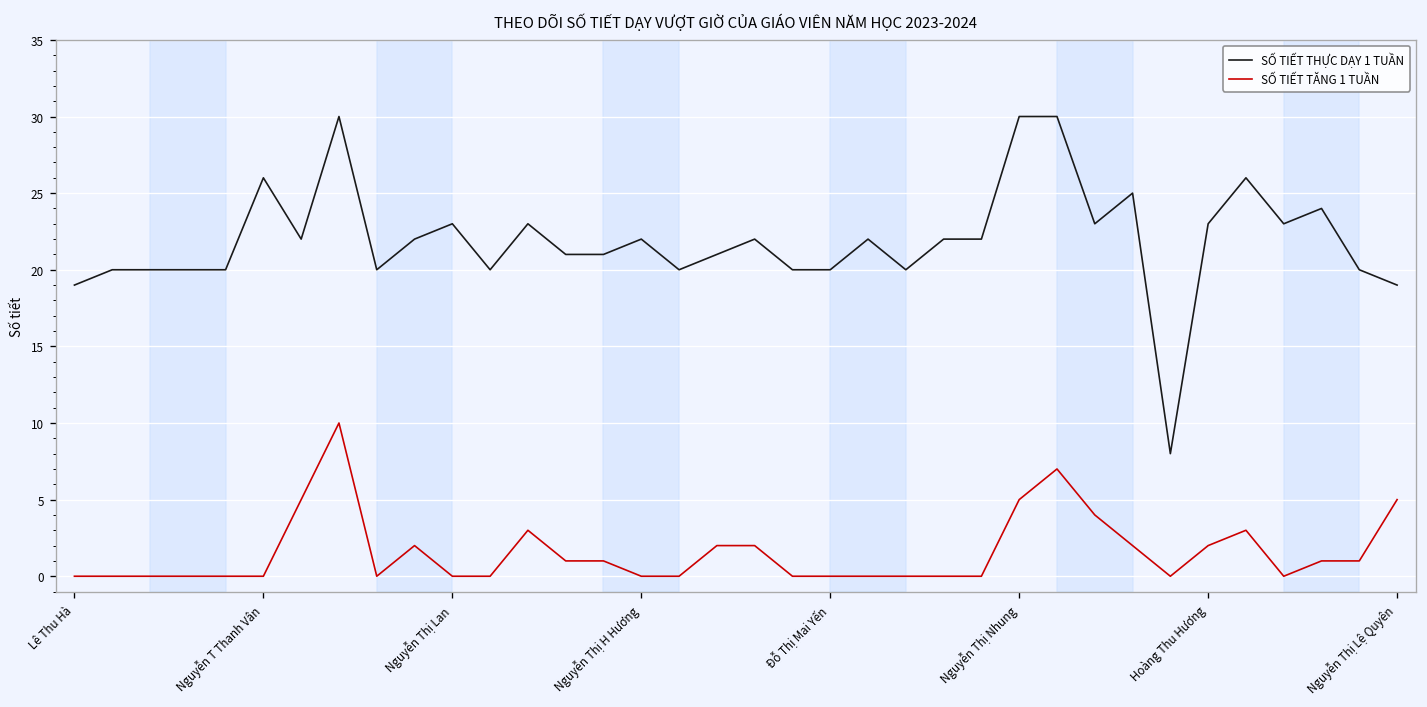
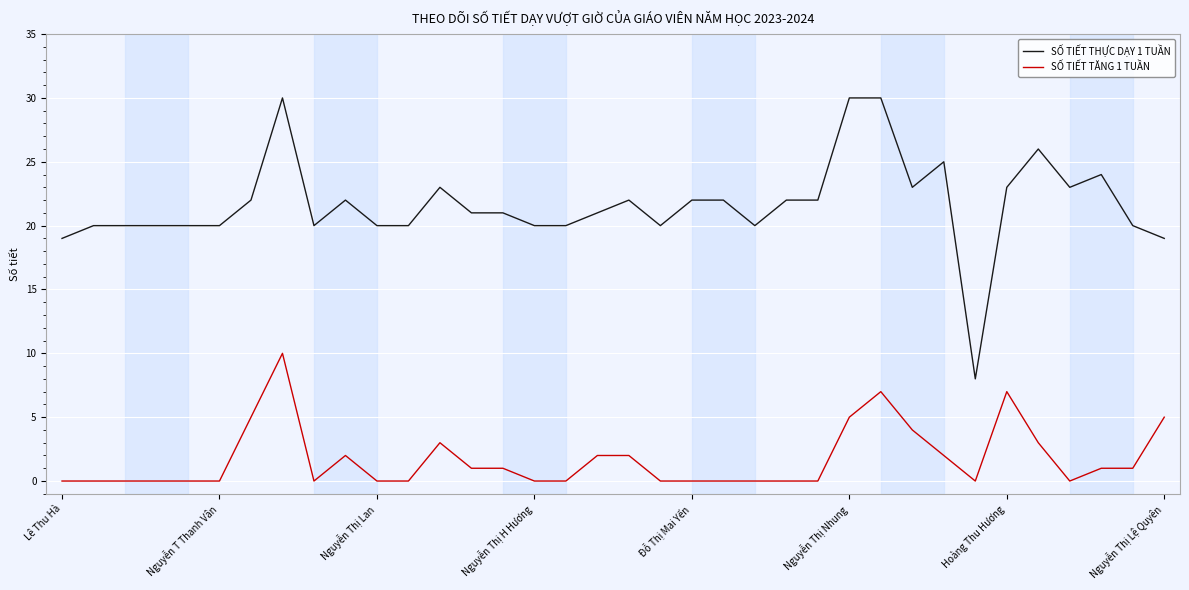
  {
    "SỐ TIẾT THỰC DẠY 1 TUẦN": {
      "Lê Thu Hà": 19,
-     "Nguyễn T Thanh Vân": 26,
-     "Nguyễn Thị Lan": 23,
-     "Nguyễn Thị H Hương": 22,
-     "Đỗ Thị Mai Yến": 20,
+     "Nguyễn T Thanh Vân": 20,
+     "Nguyễn Thị Lan": 20,
+     "Nguyễn Thị H Hương": 20,
+     "Đỗ Thị Mai Yến": 22,
      "Nguyễn Thị Nhung": 30,
      "Hoàng Thu Hương": 23,
      "Nguyễn Thị Lệ Quyên": 19
    },
    "SỐ TIẾT TĂNG 1 TUẦN": {
      "Lê Thu Hà": 0,
      "Nguyễn T Thanh Vân": 0,
      "Nguyễn Thị Lan": 0,
      "Nguyễn Thị H Hương": 0,
      "Đỗ Thị Mai Yến": 0,
      "Nguyễn Thị Nhung": 5,
-     "Hoàng Thu Hương": 2,
+     "Hoàng Thu Hương": 7,
      "Nguyễn Thị Lệ Quyên": 5
    }
  }
